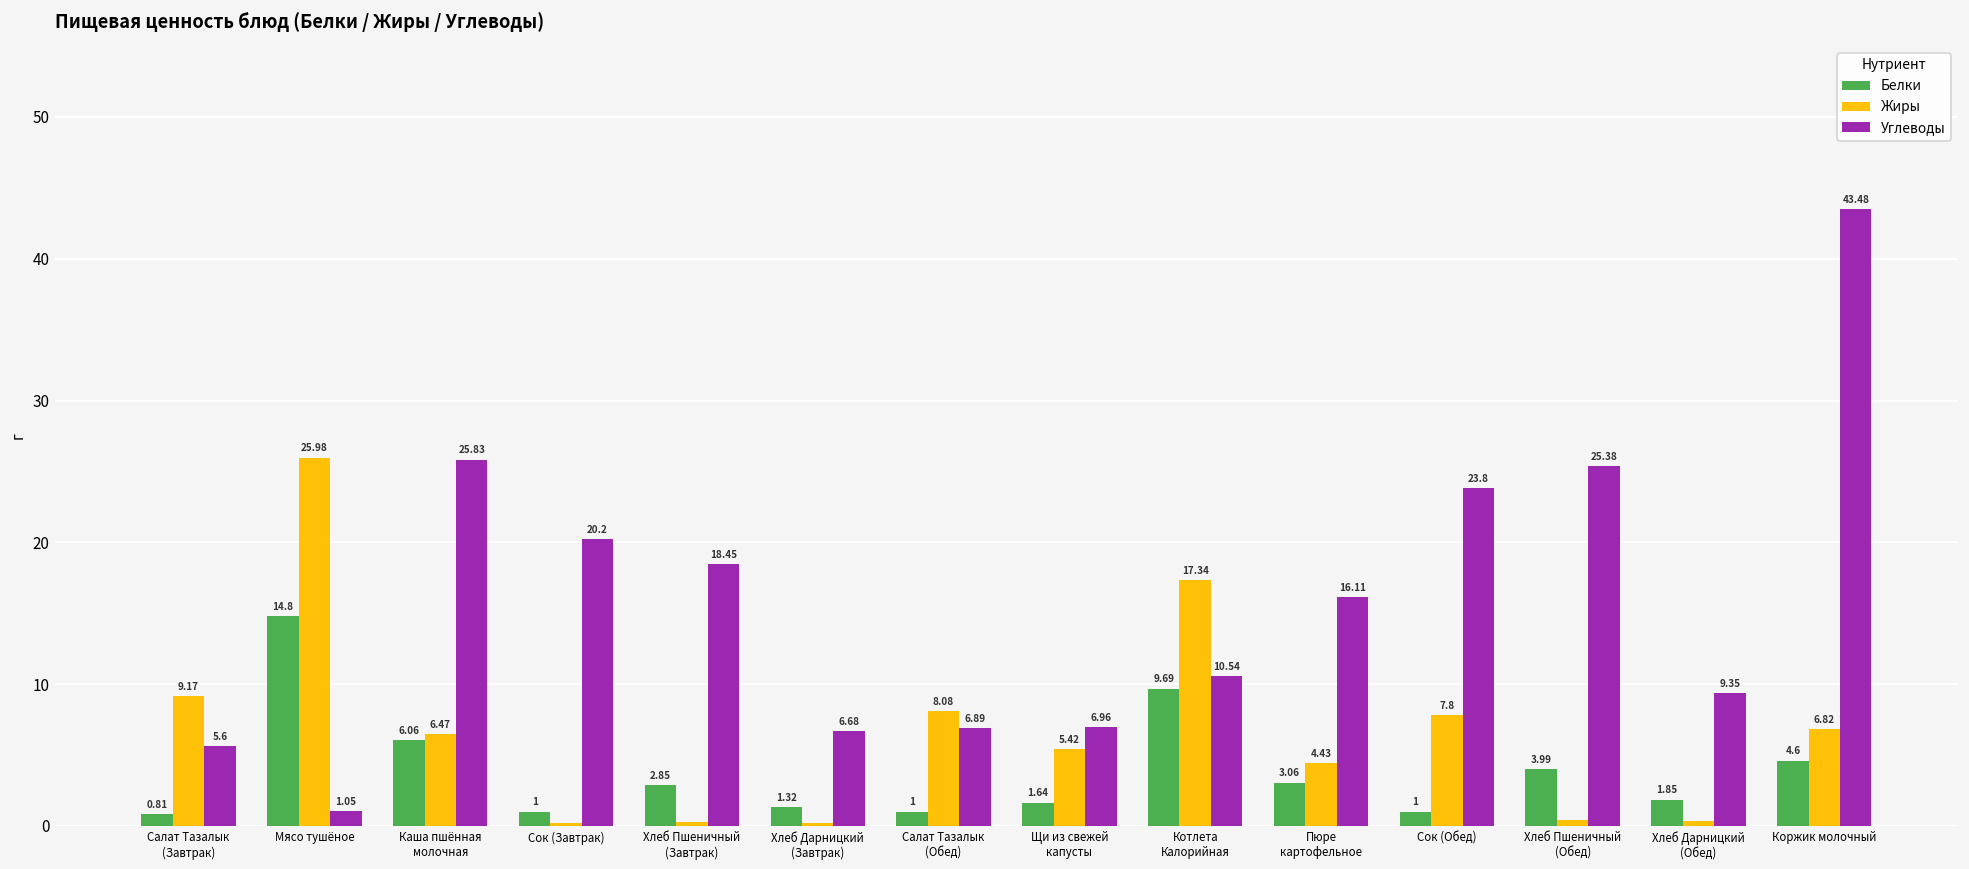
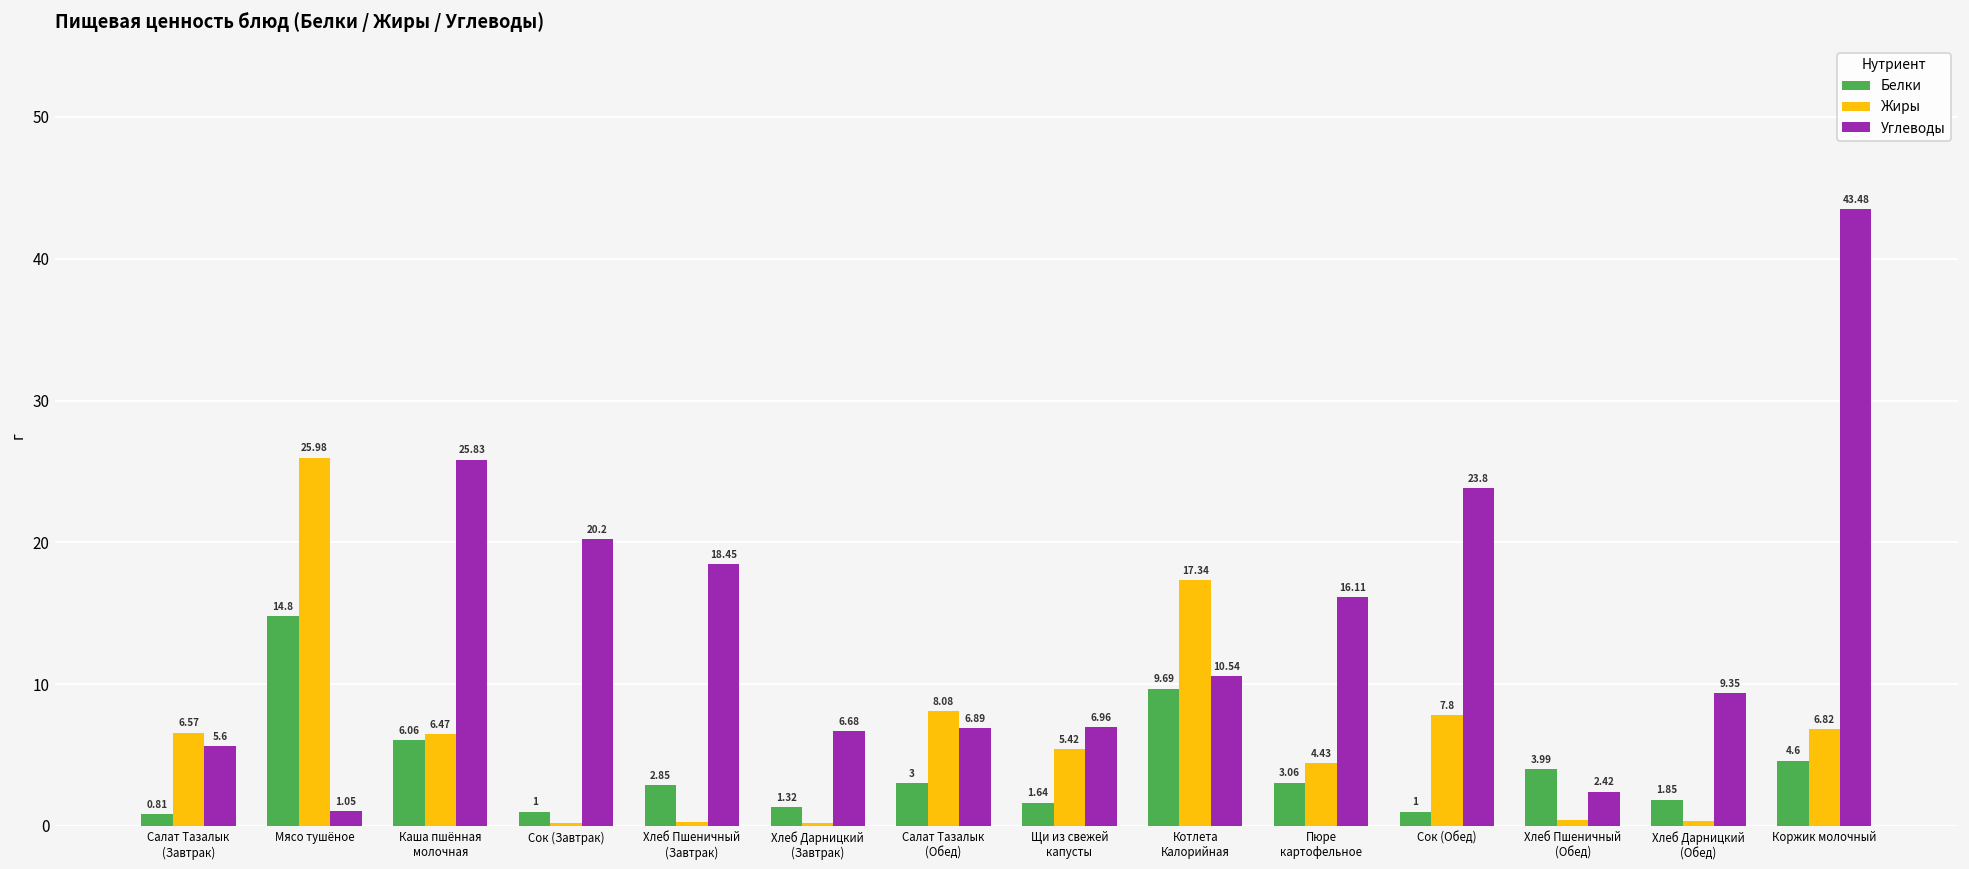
  {
    "Белки": {
      "Салат Тазалык (Завтрак)": 0.81,
      "Мясо тушёное": 14.8,
      "Каша пшённая молочная": 6.06,
      "Сок (Завтрак)": 1,
      "Хлеб Пшеничный (Завтрак)": 2.85,
      "Хлеб Дарницкий (Завтрак)": 1.32,
-     "Салат Тазалык (Обед)": 1,
+     "Салат Тазалык (Обед)": 3,
      "Щи из свежей капусты": 1.64,
      "Котлета Калорийная": 9.69,
      "Пюре картофельное": 3.06,
      "Сок (Обед)": 1,
      "Хлеб Пшеничный (Обед)": 3.99,
      "Хлеб Дарницкий (Обед)": 1.85,
      "Коржик молочный": 4.6
    },
    "Жиры": {
-     "Салат Тазалык (Завтрак)": 9.17,
+     "Салат Тазалык (Завтрак)": 6.57,
      "Мясо тушёное": 25.98,
      "Каша пшённая молочная": 6.47,
      "Салат Тазалык (Обед)": 8.08,
      "Щи из свежей капусты": 5.42,
      "Котлета Калорийная": 17.34,
      "Пюре картофельное": 4.43,
      "Сок (Обед)": 7.8,
      "Коржик молочный": 6.82
    },
    "Углеводы": {
      "Салат Тазалык (Завтрак)": 5.6,
      "Мясо тушёное": 1.05,
      "Каша пшённая молочная": 25.83,
      "Сок (Завтрак)": 20.2,
      "Хлеб Пшеничный (Завтрак)": 18.45,
      "Хлеб Дарницкий (Завтрак)": 6.68,
      "Салат Тазалык (Обед)": 6.89,
      "Щи из свежей капусты": 6.96,
      "Котлета Калорийная": 10.54,
      "Пюре картофельное": 16.11,
      "Сок (Обед)": 23.8,
-     "Хлеб Пшеничный (Обед)": 25.38,
+     "Хлеб Пшеничный (Обед)": 2.42,
      "Хлеб Дарницкий (Обед)": 9.35,
      "Коржик молочный": 43.48
    }
  }
